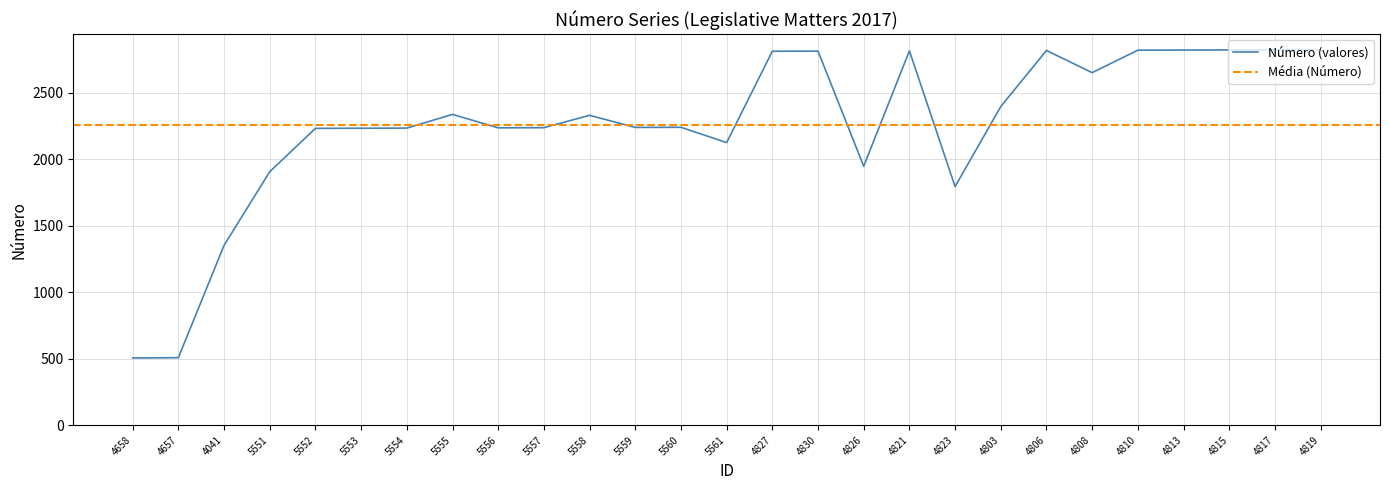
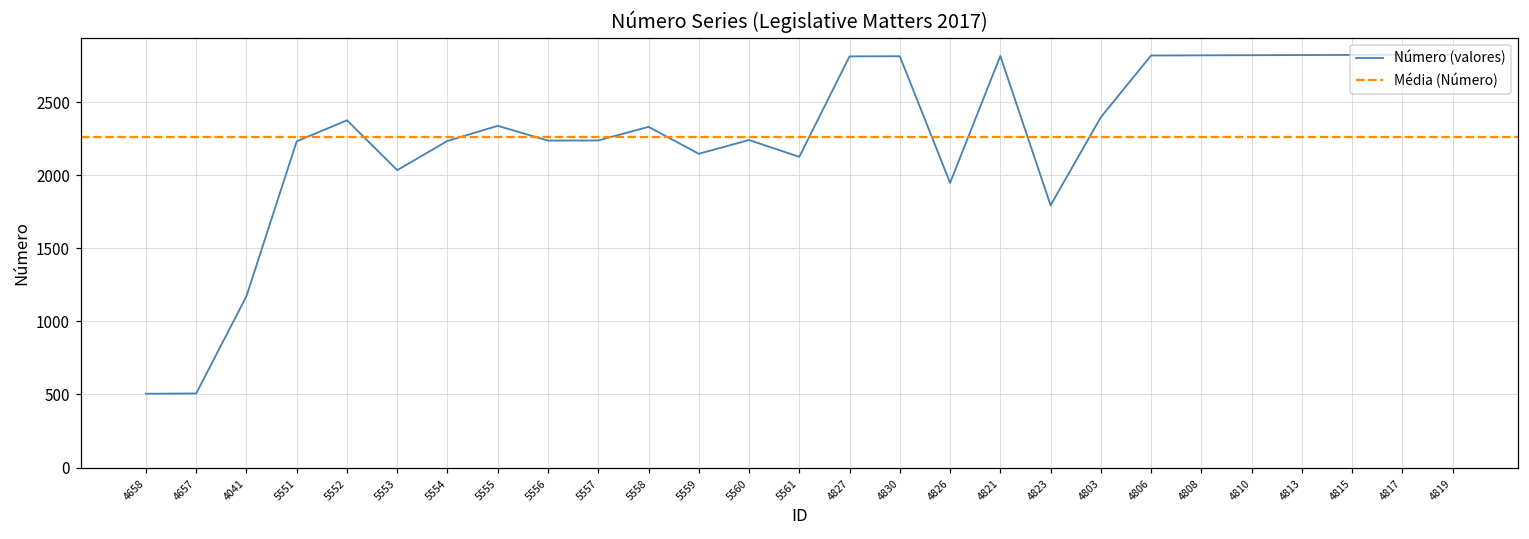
  {
    "4658": 510,
    "4657": 510,
-   "4041": 1350,
-   "5551": 1910,
-   "5552": 2230,
-   "5553": 2230,
+   "4041": 1170,
+   "5551": 2230,
+   "5552": 2380,
+   "5553": 2030,
    "5554": 2230,
    "5555": 2340,
    "5556": 2240,
    "5557": 2240,
    "5558": 2330,
-   "5559": 2240,
+   "5559": 2150,
    "5560": 2240,
    "5561": 2130,
    "4827": 2810,
    "4830": 2810,
    "4826": 1950,
    "4821": 2820,
    "4823": 1790,
    "4803": 2400,
    "4806": 2820,
-   "4808": 2650,
+   "4808": 2820,
    "4810": 2820,
    "4813": 2820
  }
